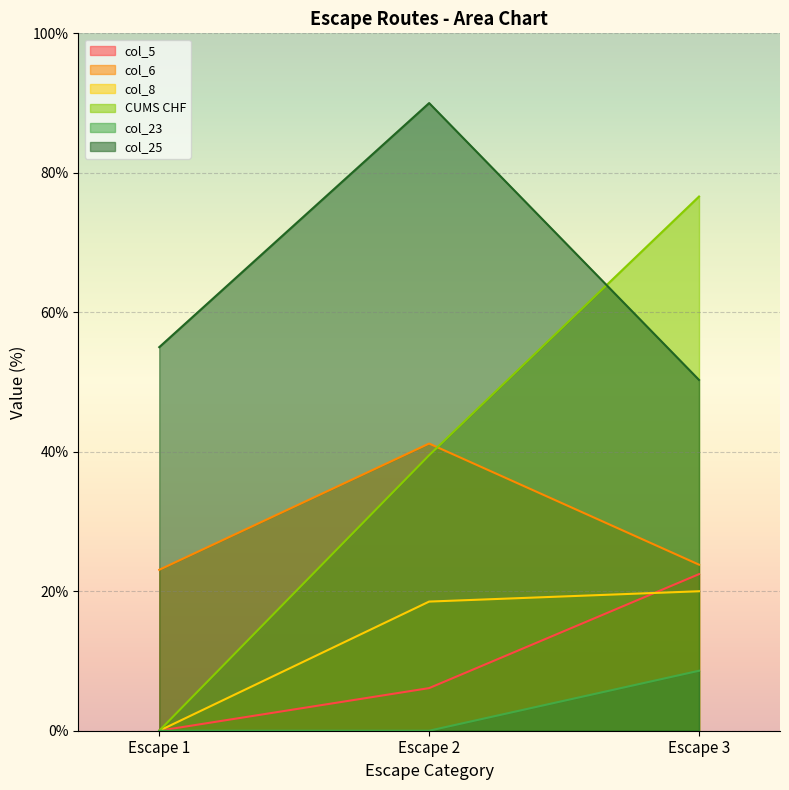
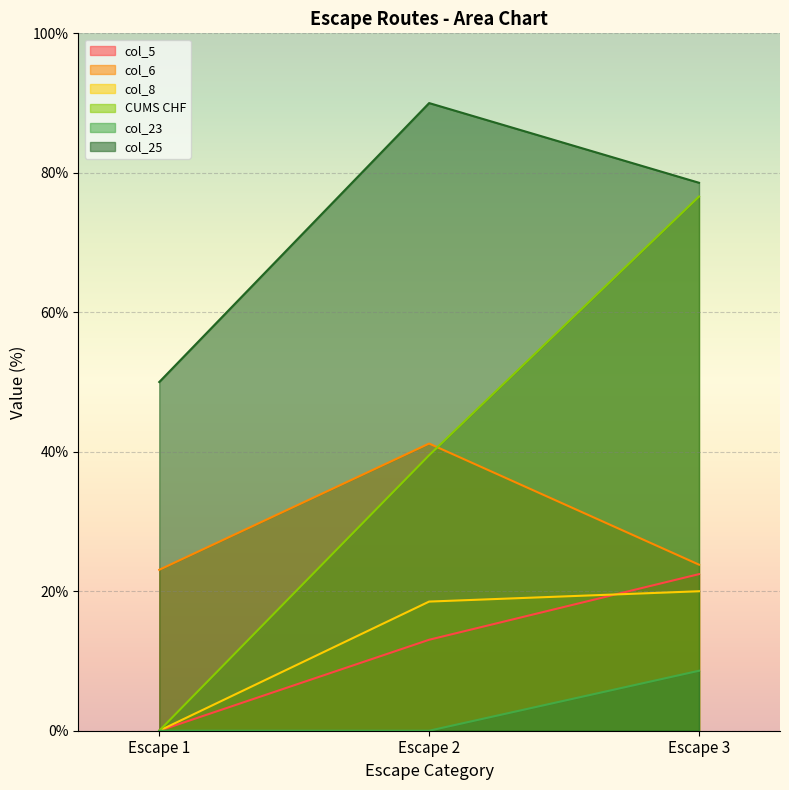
  {
    "col_5": {
-     "Escape 2": "6%",
+     "Escape 2": "13%",
      "Escape 3": "22%"
    },
    "CUMS CHF": {
      "Escape 2": "40%",
      "Escape 3": "77%"
    },
    "col_23": {
      "Escape 2": "0%",
      "Escape 3": "9%"
    },
    "col_25": {
-     "Escape 1": "55%",
+     "Escape 1": "50%",
      "Escape 2": "90%",
-     "Escape 3": "50%"
+     "Escape 3": "79%"
    }
  }
